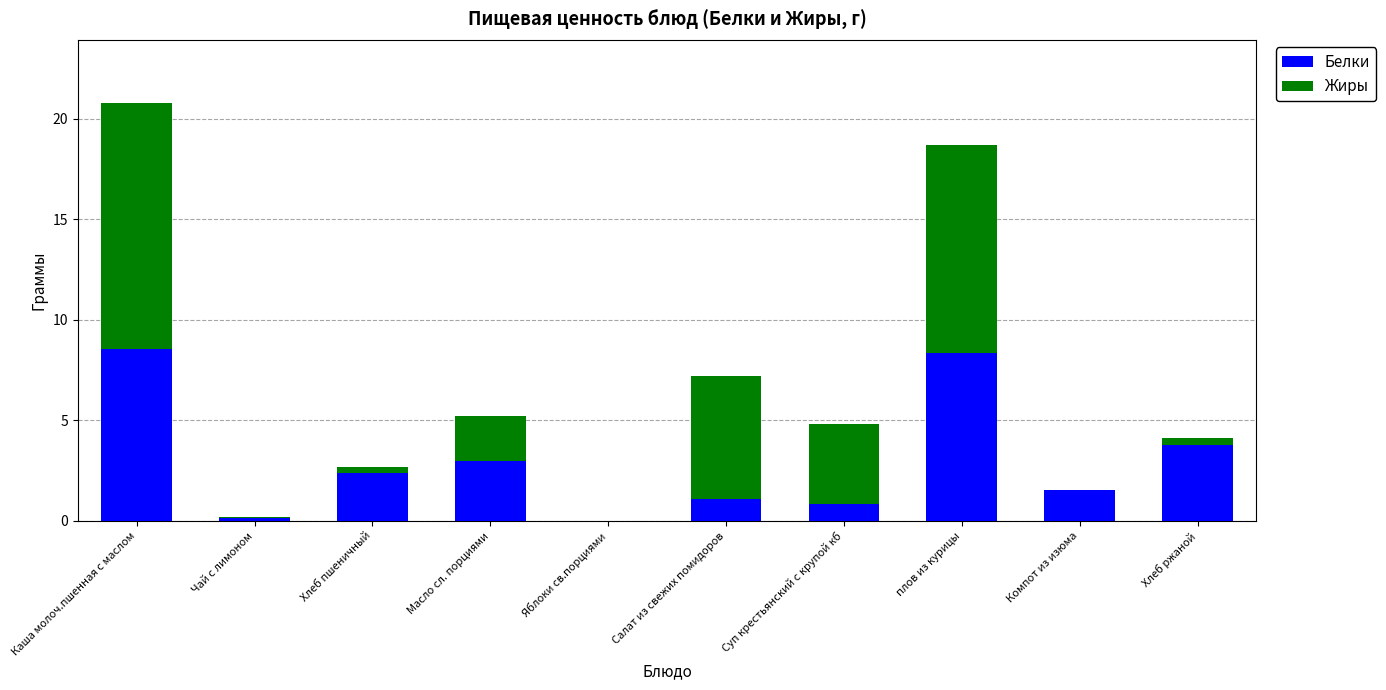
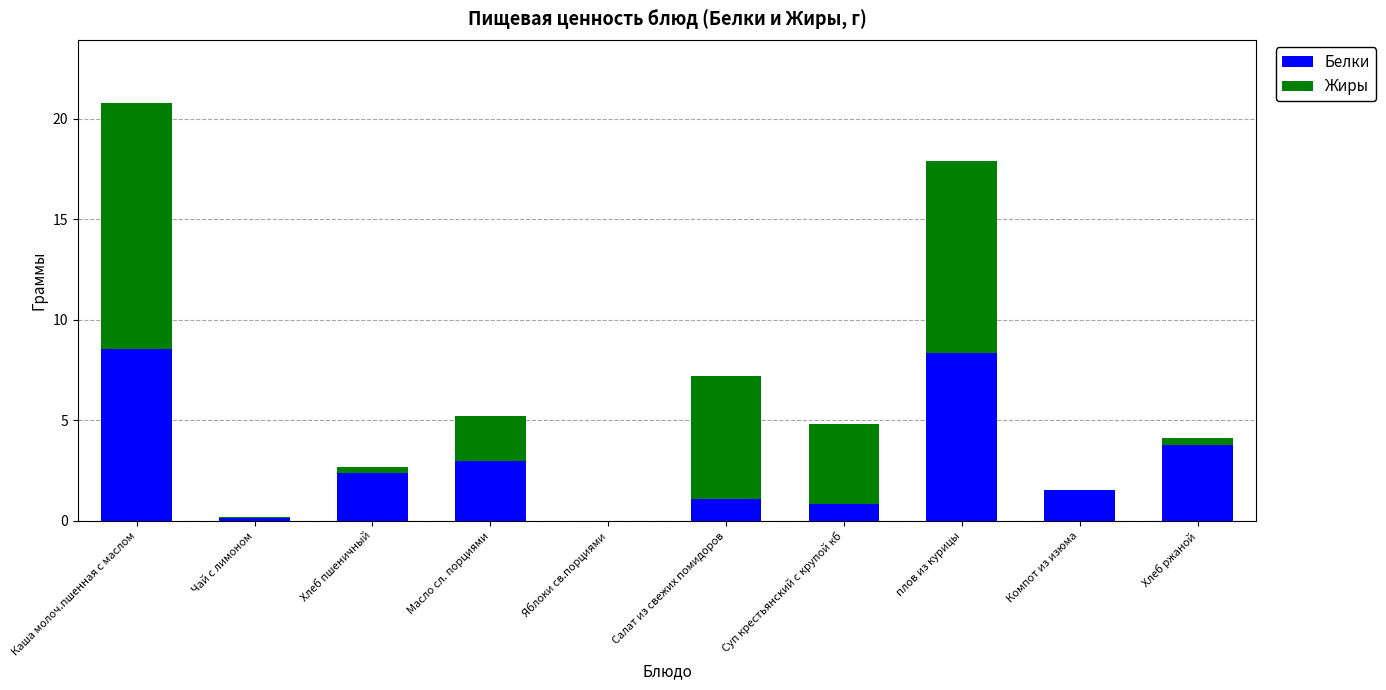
  {
    "Белки": {
      "Каша молоч.пшенная с маслом": 8.5,
      "Чай с лимоном": 0.2,
      "Хлеб пшеничный": 2.4,
      "Масло сл. порциями": 3.0,
      "Яблоки св.порциями": 0.0,
      "Салат из свежих помидоров": 1.1,
      "Суп крестьянский с крупой кб": 0.8,
      "плов из курицы": 8.4,
      "Компот из изюма": 1.6,
      "Хлеб ржаной": 3.8
    },
    "Жиры": {
      "Каша молоч.пшенная с маслом": 12.3,
      "Хлеб пшеничный": 0.3,
      "Масло сл. порциями": 2.2,
      "Яблоки св.порциями": 0.0,
      "Салат из свежих помидоров": 6.1,
      "Суп крестьянский с крупой кб": 4.0,
-     "плов из курицы": 10.3,
+     "плов из курицы": 9.5,
      "Компот из изюма": 0.0,
      "Хлеб ржаной": 0.4
    }
  }
